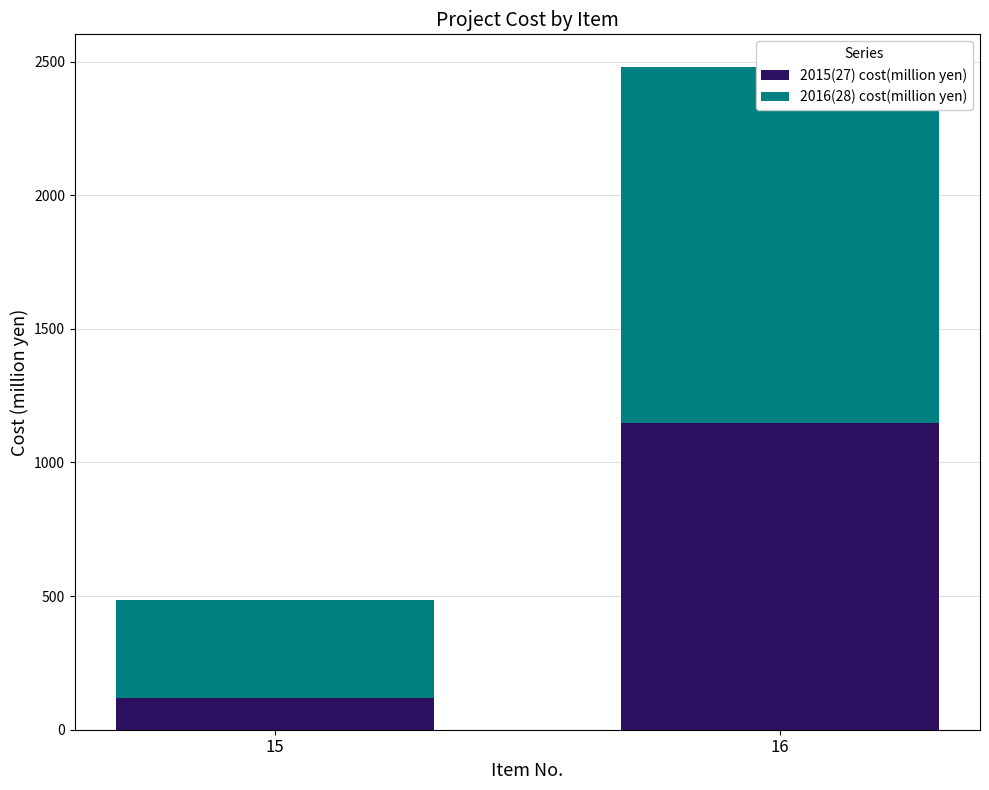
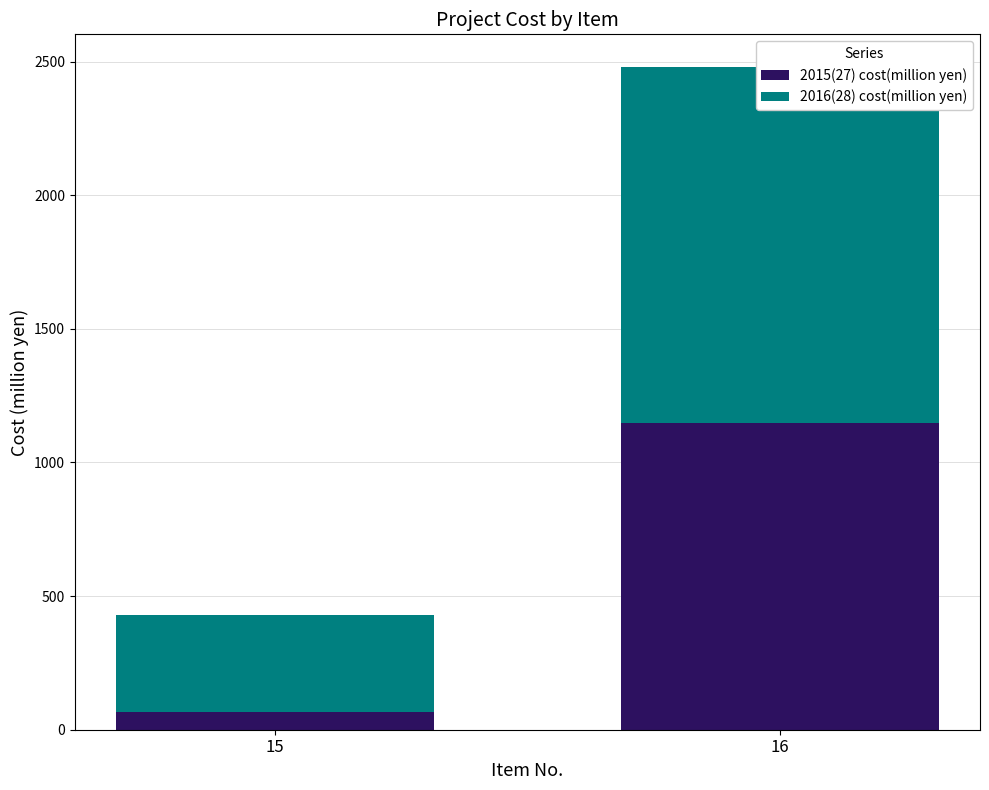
  {
    "2015(27) cost(million yen)": {
-     "15": 120,
+     "15": 70,
      "16": 1150
    },
    "2016(28) cost(million yen)": {
      "15": 370
    }
  }
